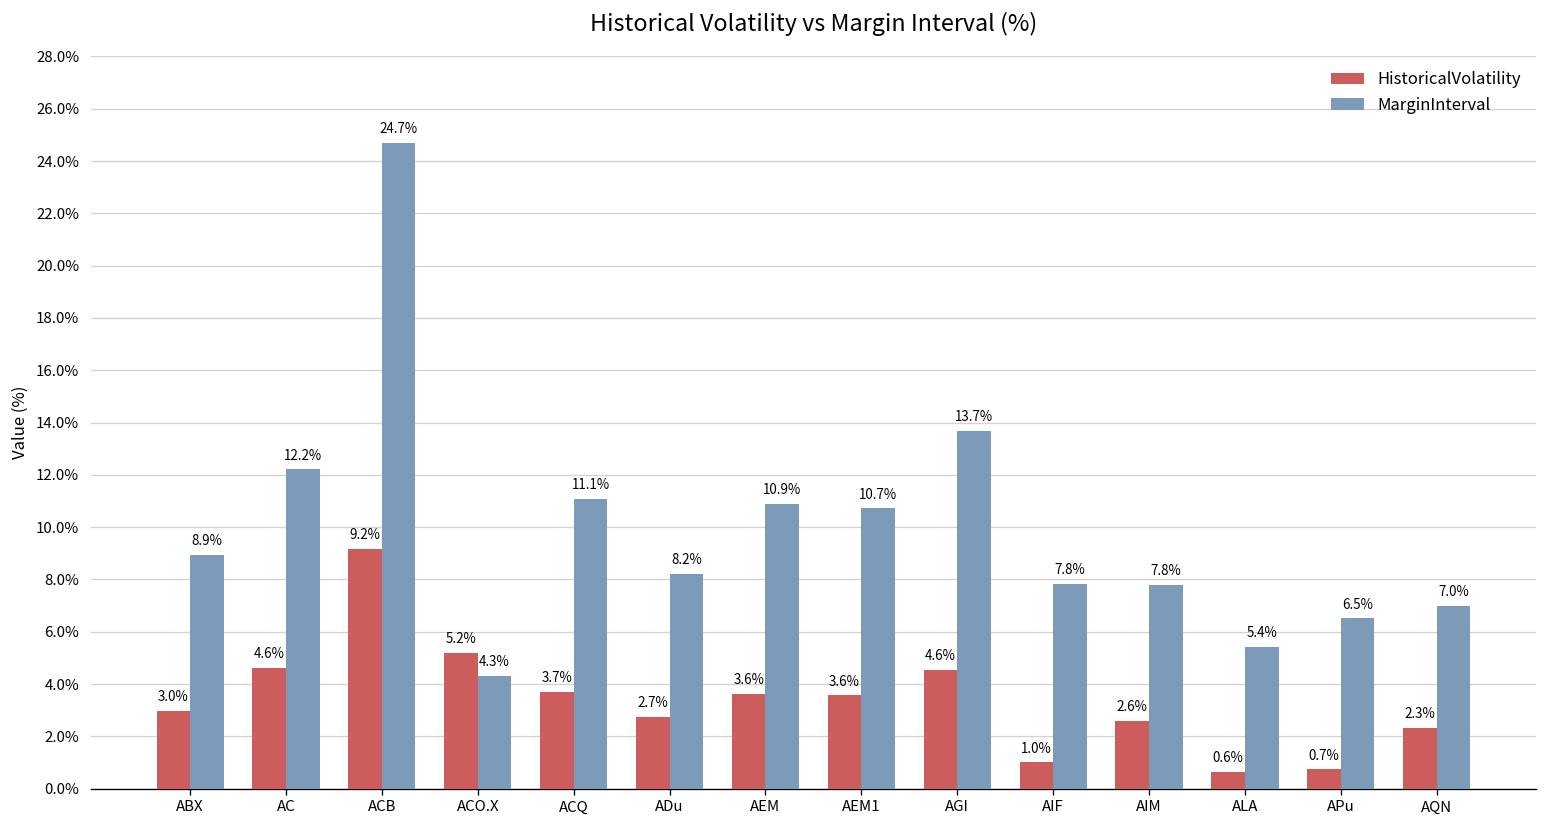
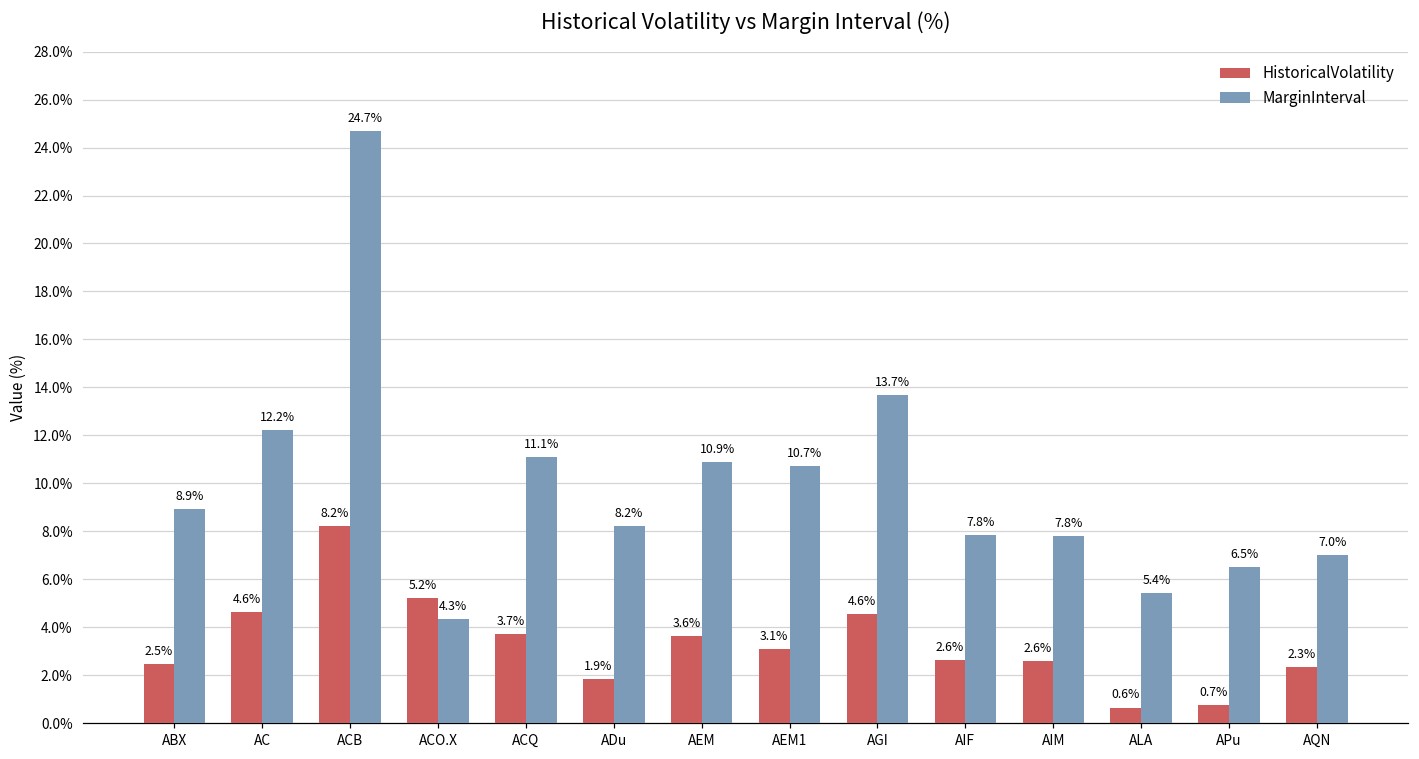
  {
    "HistoricalVolatility": {
-     "ABX": "3.0%",
+     "ABX": "2.5%",
      "AC": "4.6%",
-     "ACB": "9.2%",
+     "ACB": "8.2%",
      "ACO.X": "5.2%",
      "ACQ": "3.7%",
-     "ADu": "2.7%",
+     "ADu": "1.9%",
      "AEM": "3.6%",
-     "AEM1": "3.6%",
+     "AEM1": "3.1%",
      "AGI": "4.6%",
-     "AIF": "1.0%",
+     "AIF": "2.6%",
      "AIM": "2.6%",
      "ALA": "0.6%",
      "APu": "0.7%",
      "AQN": "2.3%"
    },
    "MarginInterval": {
      "ABX": "8.9%",
      "AC": "12.2%",
      "ACB": "24.7%",
      "ACO.X": "4.3%",
      "ACQ": "11.1%",
      "ADu": "8.2%",
      "AEM": "10.9%",
      "AEM1": "10.7%",
      "AGI": "13.7%",
      "AIF": "7.8%",
      "AIM": "7.8%",
      "ALA": "5.4%",
      "APu": "6.5%",
      "AQN": "7.0%"
    }
  }
